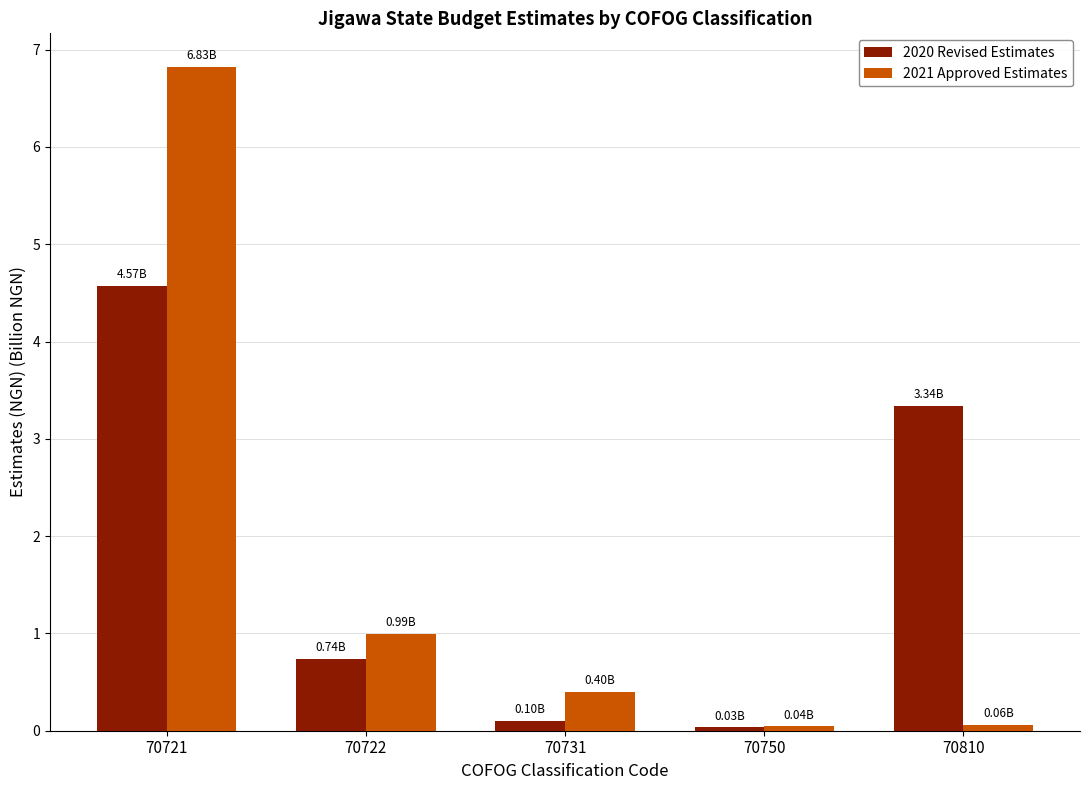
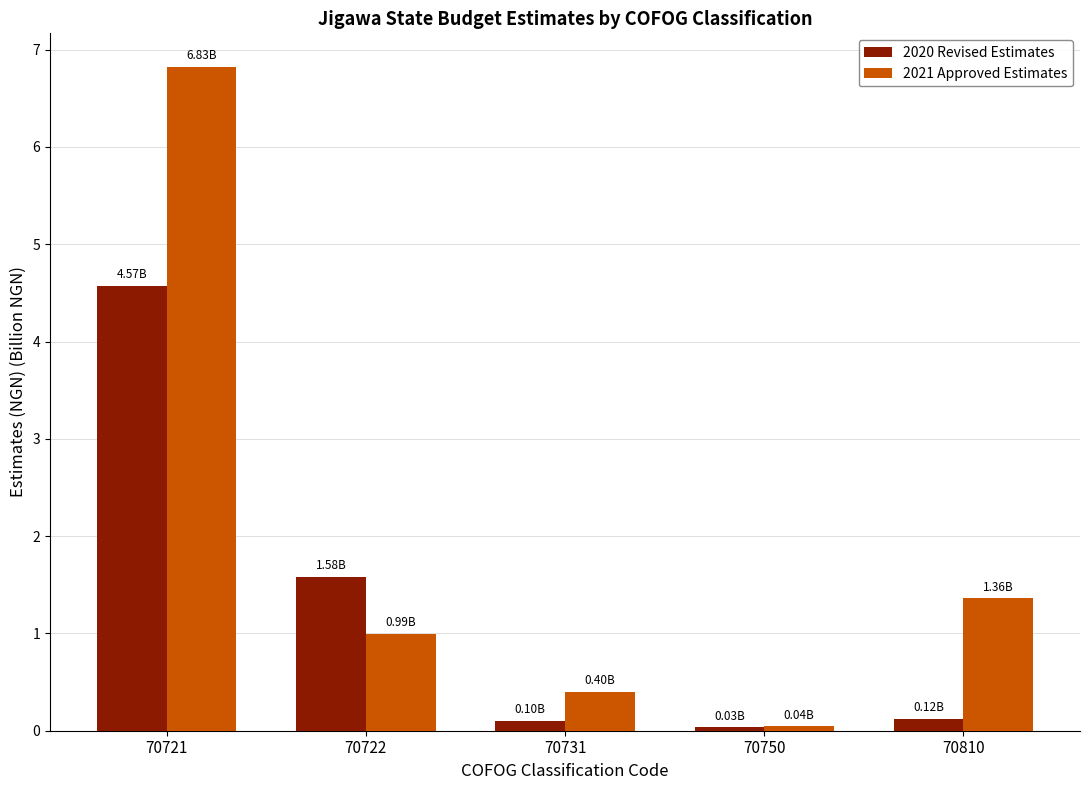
  {
    "2020 Revised Estimates": {
      "70721": "4.57B",
-     "70722": "0.74B",
+     "70722": "1.58B",
      "70731": "0.10B",
      "70750": "0.03B",
-     "70810": "3.34B"
+     "70810": "0.12B"
    },
    "2021 Approved Estimates": {
      "70721": "6.83B",
      "70722": "0.99B",
      "70731": "0.40B",
      "70750": "0.04B",
-     "70810": "0.06B"
+     "70810": "1.36B"
    }
  }
